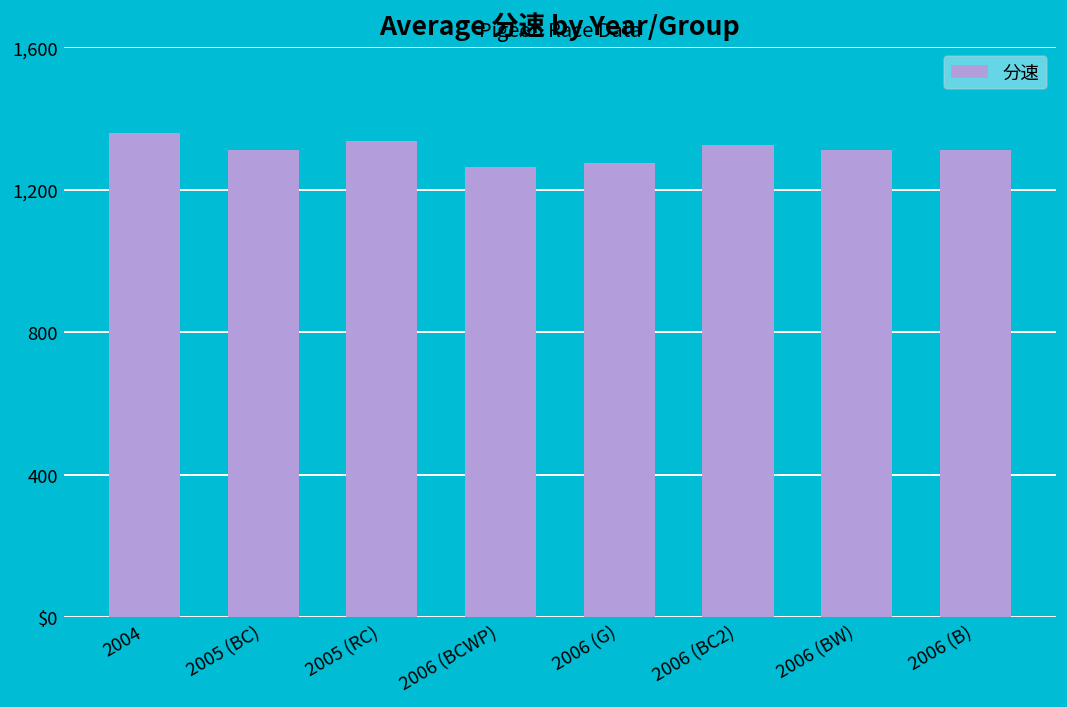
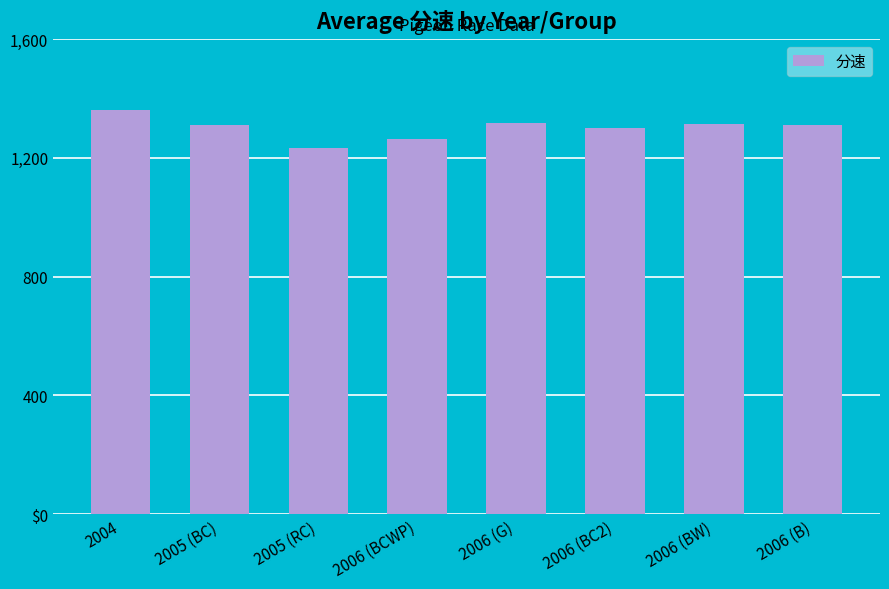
  {
    "2004": "1,360",
    "2005 (BC)": "1,310",
-   "2005 (RC)": "1,340",
+   "2005 (RC)": "1,230",
    "2006 (BCWP)": "1,260",
-   "2006 (G)": "1,280",
-   "2006 (BC2)": "1,330",
+   "2006 (G)": "1,320",
+   "2006 (BC2)": "1,300",
    "2006 (BW)": "1,310",
    "2006 (B)": "1,310"
  }
